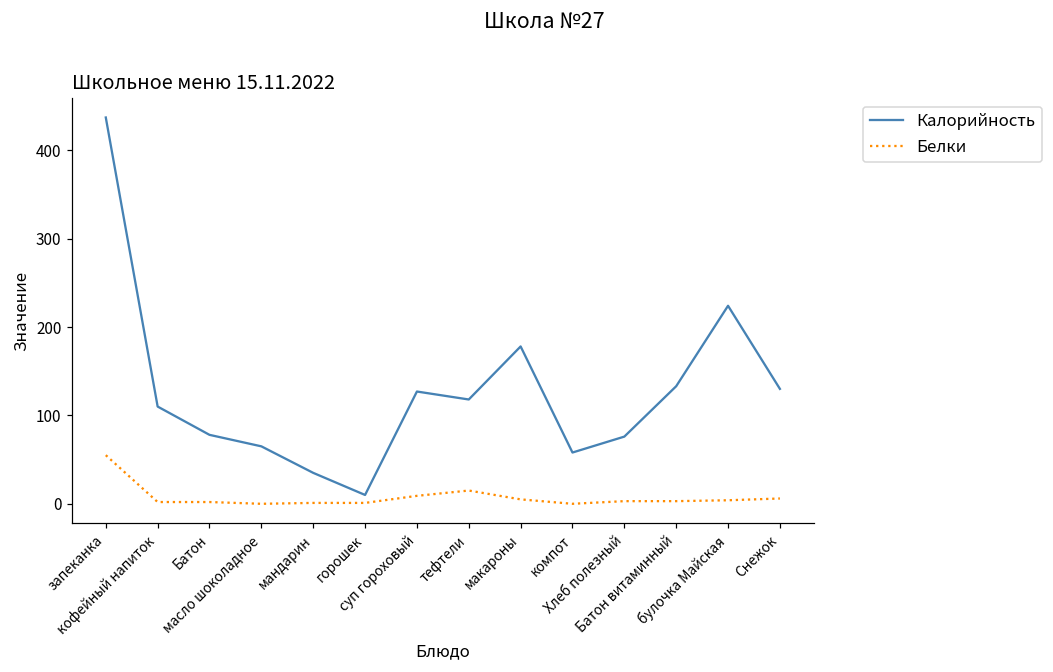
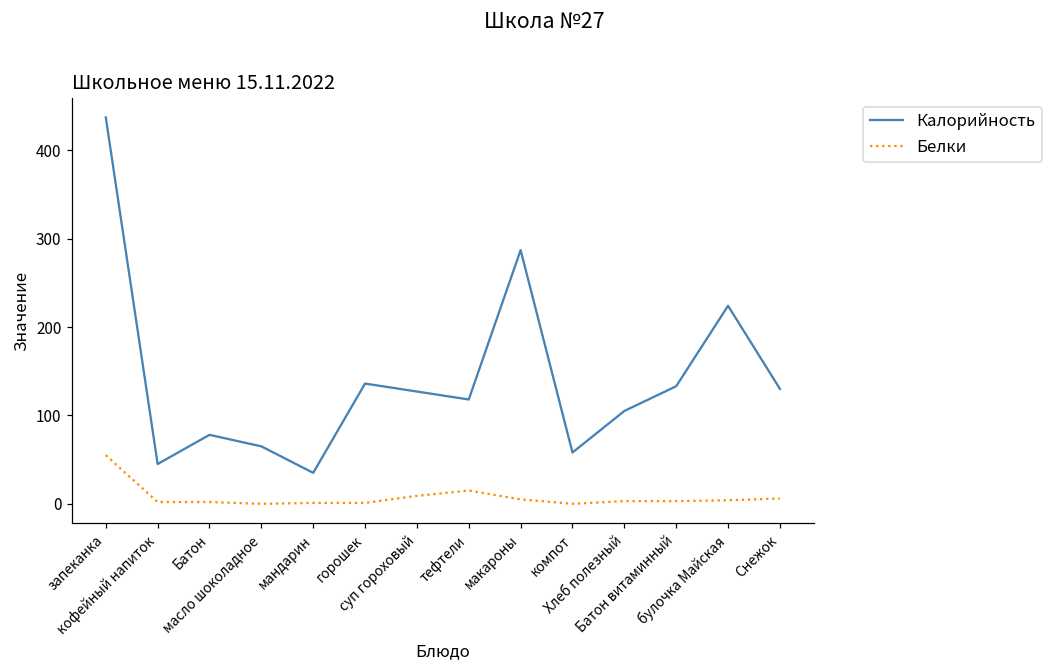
  {
    "Калорийность": {
      "запеканка": 440,
-     "кофейный напиток": 110,
+     "кофейный напиток": 50,
      "Батон": 80,
      "масло шоколадное": 70,
      "мандарин": 40,
-     "горошек": 10,
+     "горошек": 140,
      "суп гороховый": 130,
      "тефтели": 120,
-     "макароны": 180,
+     "макароны": 290,
      "компот": 60,
-     "Хлеб полезный": 80,
+     "Хлеб полезный": 110,
      "Батон витаминный": 130,
      "булочка Майская": 220,
      "Снежок": 130
    },
    "Белки": {
      "запеканка": 60,
      "кофейный напиток": 0,
      "Батон": 0,
      "масло шоколадное": 0,
      "мандарин": 0,
      "горошек": 0,
      "суп гороховый": 10,
      "тефтели": 20,
      "макароны": 10,
      "компот": 0,
      "Хлеб полезный": 0,
      "Батон витаминный": 0,
      "булочка Майская": 0,
      "Снежок": 10
    }
  }
